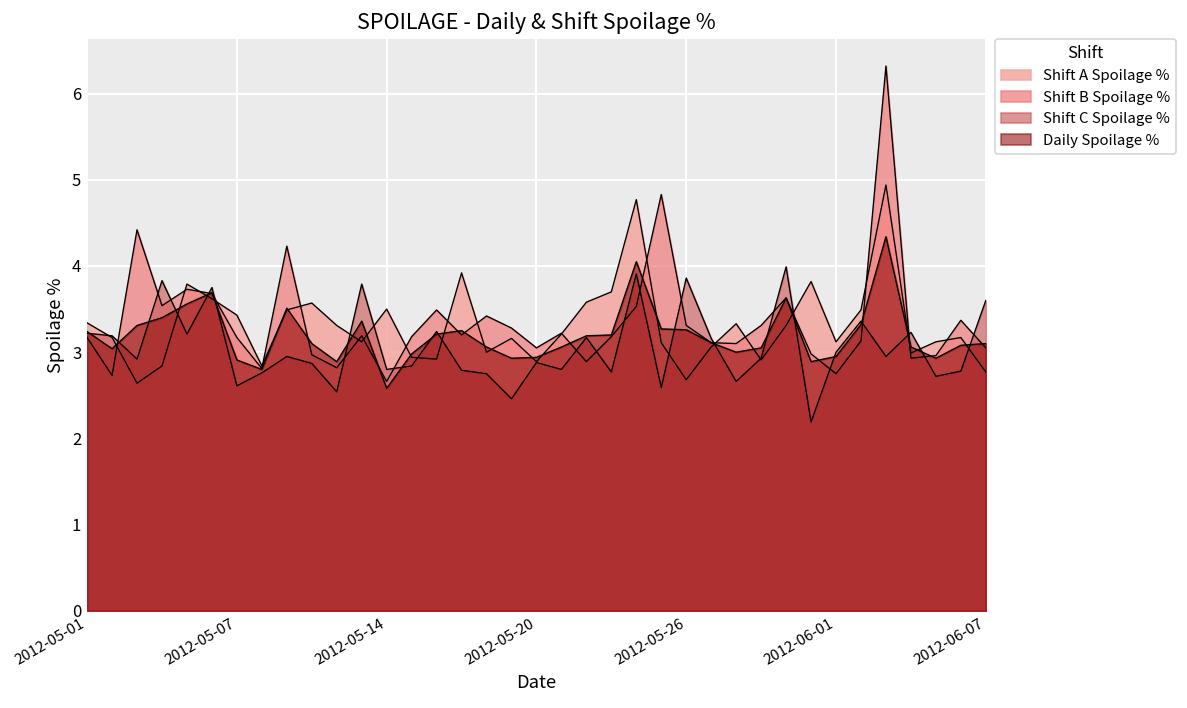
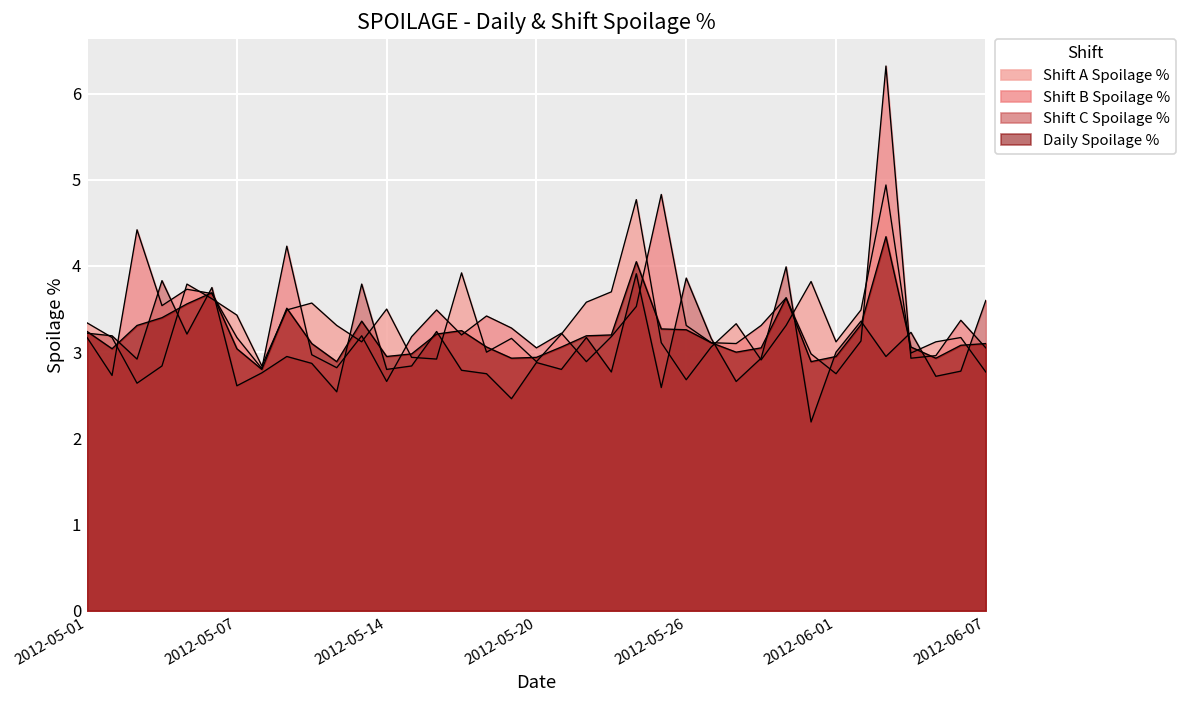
  {
    "Daily Spoilage %": {
-     "2012-05-07": 2.9,
-     "2012-05-14": 2.6,
+     "2012-05-07": 3.0,
+     "2012-05-14": 3.0,
      "2012-05-20": 2.9,
      "2012-05-26": 3.3,
      "2012-06-01": 3.0,
      "2012-06-07": 3.1
    }
  }
